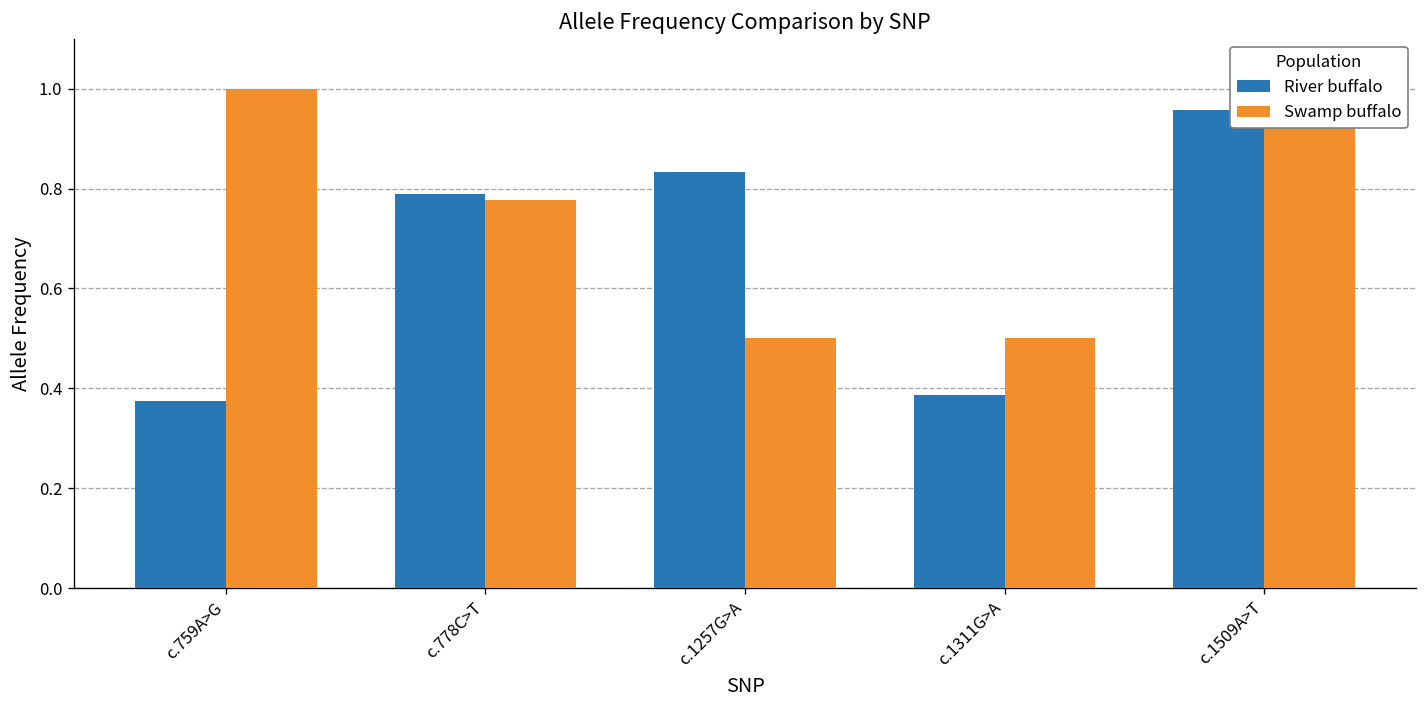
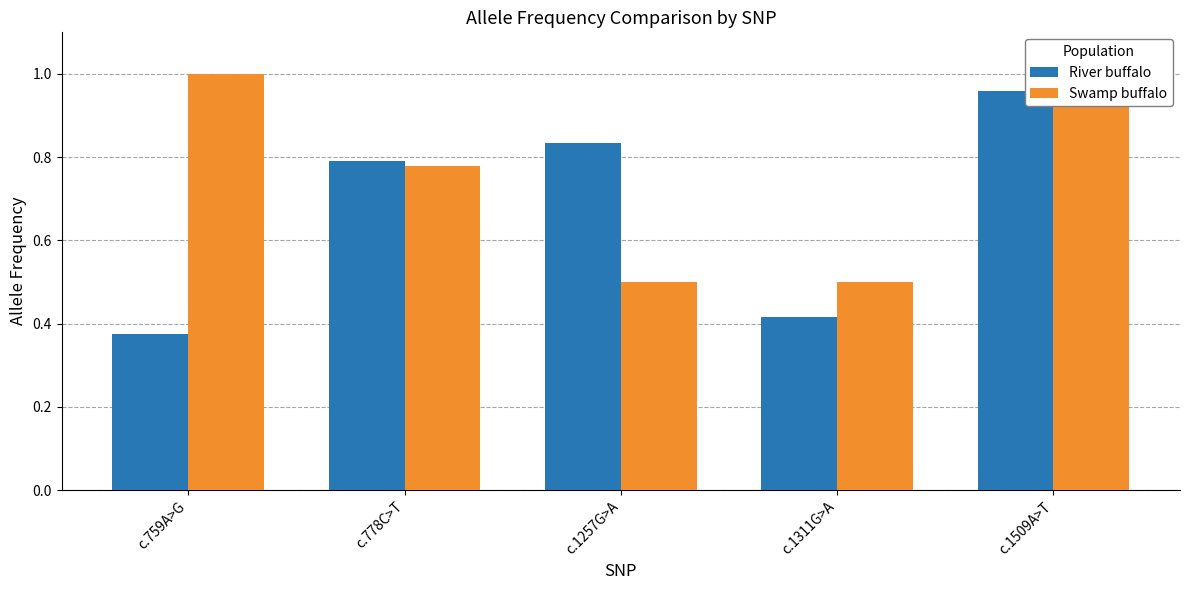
  {
    "River buffalo": {
      "c.759A>G": 0.38,
      "c.778C>T": 0.79,
      "c.1257G>A": 0.83,
-     "c.1311G>A": 0.39,
+     "c.1311G>A": 0.42,
      "c.1509A>T": 0.96
    },
    "Swamp buffalo": {
      "c.759A>G": 1.00,
      "c.778C>T": 0.78,
      "c.1257G>A": 0.50,
      "c.1311G>A": 0.50
    }
  }
